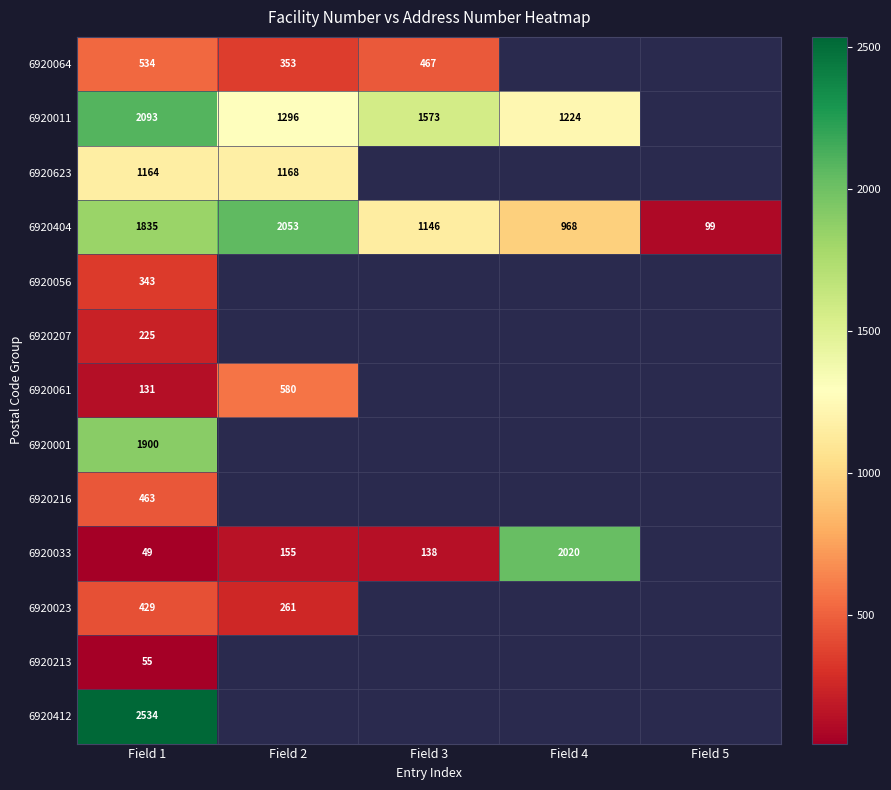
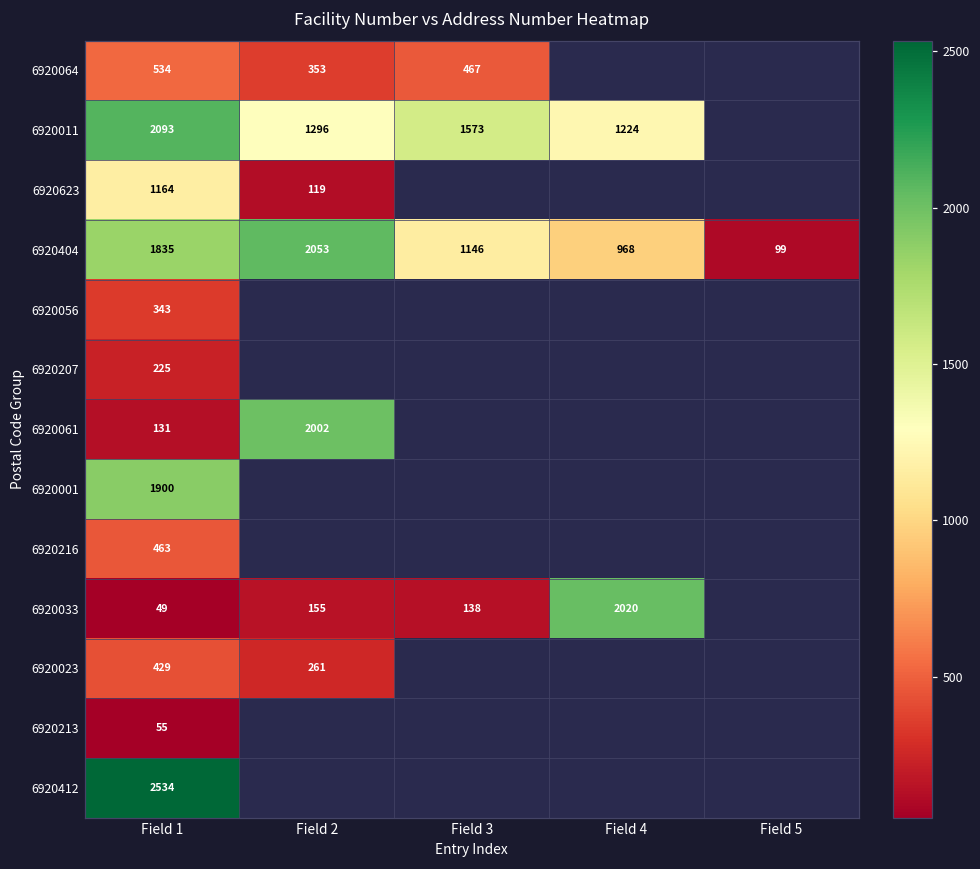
  {
    "6920064": {
      "Field 1": 534,
      "Field 2": 353,
      "Field 3": 467
    },
    "6920011": {
      "Field 1": 2093,
      "Field 2": 1296,
      "Field 3": 1573,
      "Field 4": 1224
    },
    "6920623": {
      "Field 1": 1164,
-     "Field 2": 1168
+     "Field 2": 119
    },
    "6920404": {
      "Field 1": 1835,
      "Field 2": 2053,
      "Field 3": 1146,
      "Field 4": 968,
      "Field 5": 99
    },
    "6920056": {
      "Field 1": 343
    },
    "6920207": {
      "Field 1": 225
    },
    "6920061": {
      "Field 1": 131,
-     "Field 2": 580
+     "Field 2": 2002
    },
    "6920001": {
      "Field 1": 1900
    },
    "6920216": {
      "Field 1": 463
    },
    "6920033": {
      "Field 1": 49,
      "Field 2": 155,
      "Field 3": 138,
      "Field 4": 2020
    },
    "6920023": {
      "Field 1": 429,
      "Field 2": 261
    },
    "6920213": {
      "Field 1": 55
    },
    "6920412": {
      "Field 1": 2534
    }
  }
